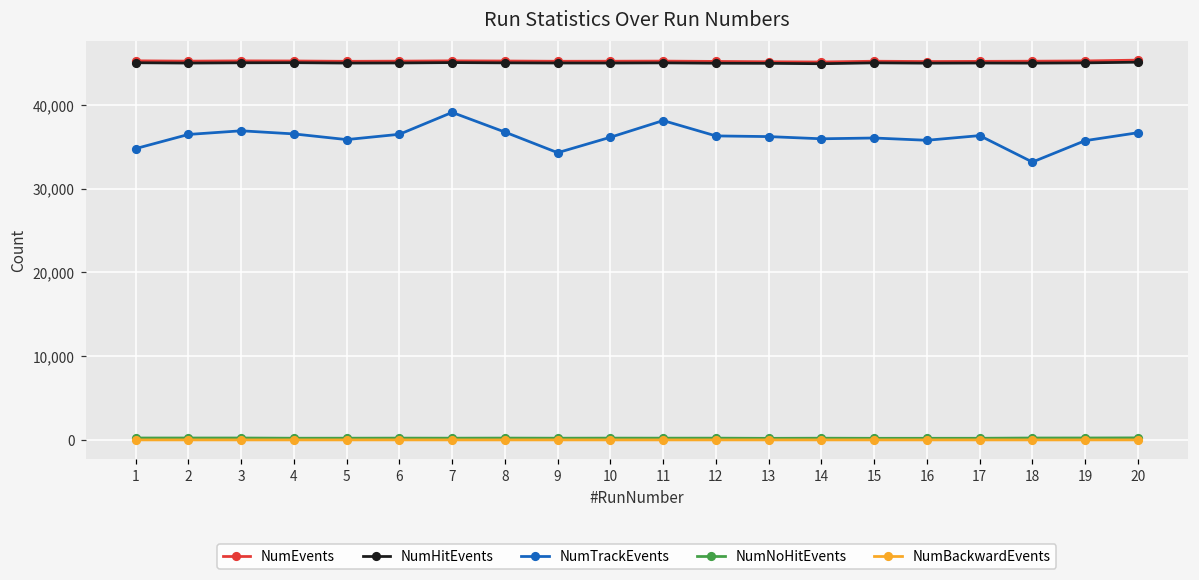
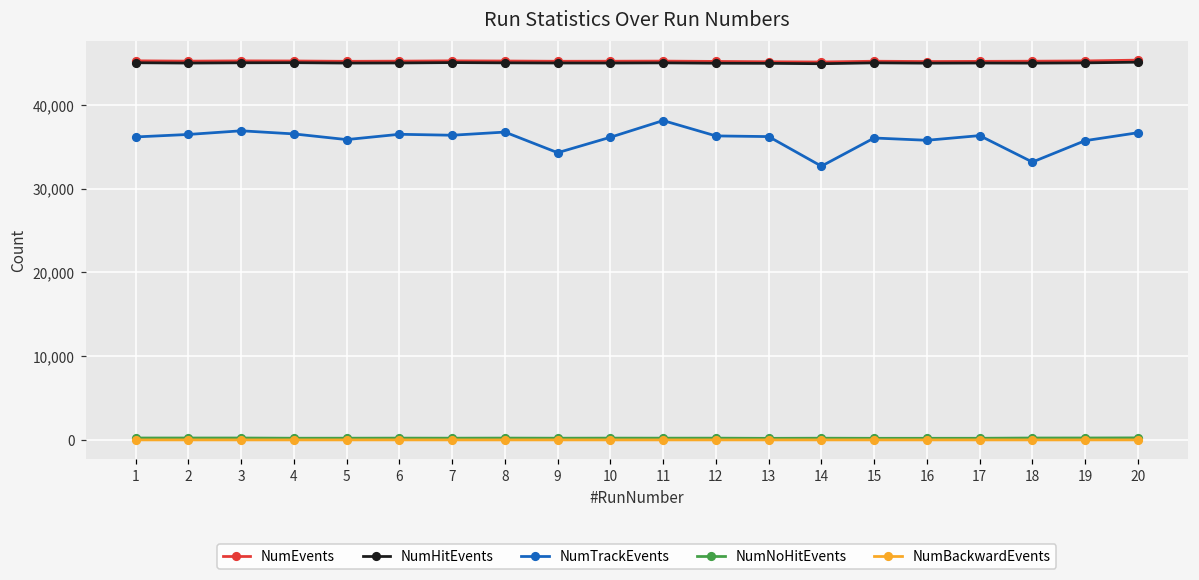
  {
    "NumTrackEvents": {
-     "1": "35,000",
+     "1": "36,000",
      "2": "36,000",
      "3": "37,000",
      "4": "37,000",
      "5": "36,000",
      "6": "36,000",
-     "7": "39,000",
+     "7": "36,000",
      "8": "37,000",
      "9": "34,000",
      "10": "36,000",
      "11": "38,000",
      "12": "36,000",
      "13": "36,000",
-     "14": "36,000",
+     "14": "33,000",
      "15": "36,000",
      "16": "36,000",
      "17": "36,000",
      "18": "33,000",
      "19": "36,000",
      "20": "37,000"
    }
  }
